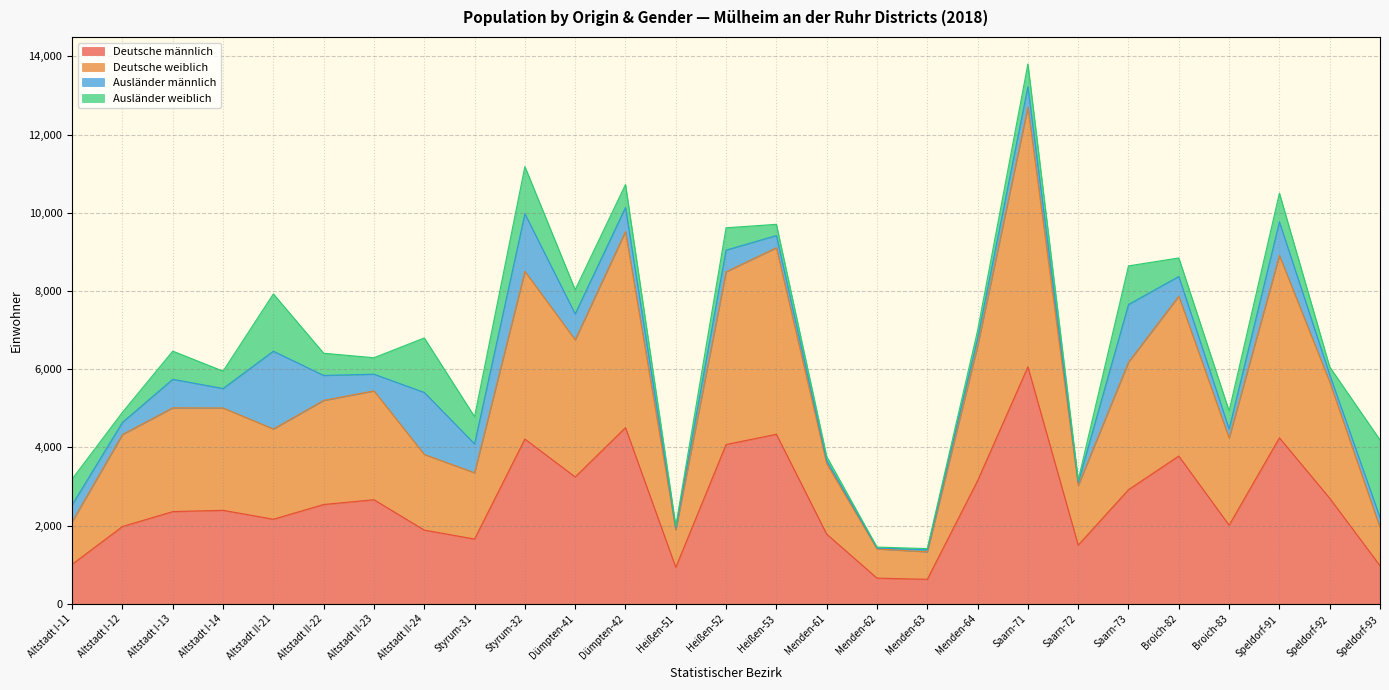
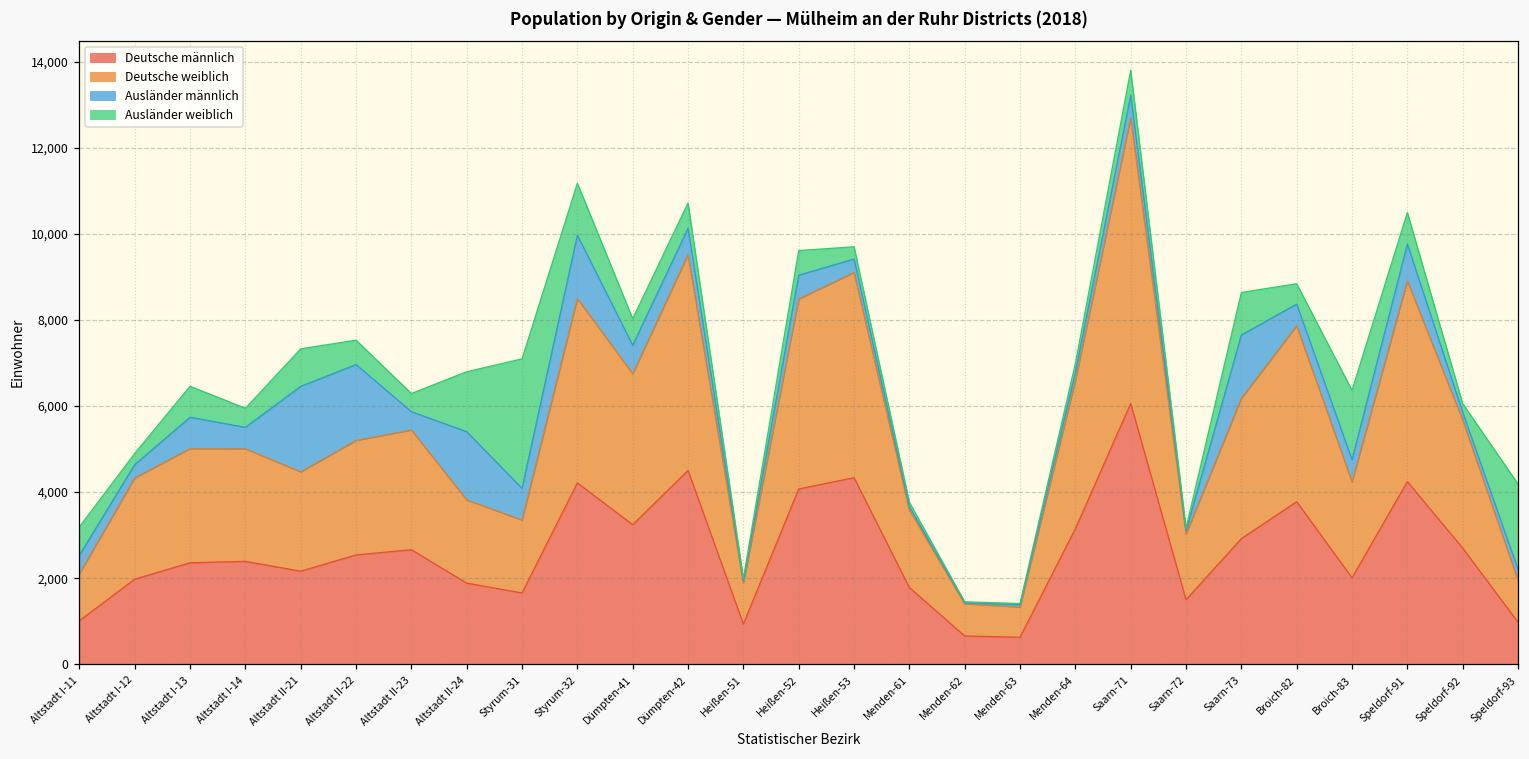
  {
    "Ausländer männlich": {
      "Altstadt I-11": "400",
      "Altstadt I-12": "300",
      "Altstadt I-13": "700",
      "Altstadt I-14": "500",
      "Altstadt II-21": "2,000",
-     "Altstadt II-22": "600",
+     "Altstadt II-22": "1,800",
      "Altstadt II-23": "400",
      "Altstadt II-24": "1,600",
      "Styrum-31": "700",
      "Styrum-32": "1,500",
      "Dümpten-41": "700",
      "Dümpten-42": "600",
      "Heißen-52": "600",
      "Heißen-53": "300",
      "Menden-61": "100",
      "Menden-64": "200",
      "Saarn-71": "500",
      "Saarn-72": "100",
      "Saarn-73": "1,500",
      "Broich-82": "500",
-     "Broich-83": "200",
+     "Broich-83": "500",
      "Speldorf-91": "900",
      "Speldorf-92": "200",
      "Speldorf-93": "300"
    },
    "Ausländer weiblich": {
      "Altstadt I-11": "700",
      "Altstadt I-12": "300",
      "Altstadt I-13": "700",
      "Altstadt I-14": "400",
-     "Altstadt II-21": "1,500",
+     "Altstadt II-21": "900",
      "Altstadt II-22": "600",
      "Altstadt II-23": "400",
      "Altstadt II-24": "1,400",
-     "Styrum-31": "700",
+     "Styrum-31": "3,000",
      "Styrum-32": "1,200",
      "Dümpten-41": "600",
      "Dümpten-42": "600",
      "Heißen-52": "600",
      "Heißen-53": "300",
      "Menden-61": "100",
      "Menden-64": "200",
      "Saarn-71": "600",
      "Saarn-72": "100",
      "Saarn-73": "1,000",
      "Broich-82": "500",
-     "Broich-83": "500",
+     "Broich-83": "1,600",
      "Speldorf-91": "700",
      "Speldorf-92": "200",
      "Speldorf-93": "2,000"
    }
  }
